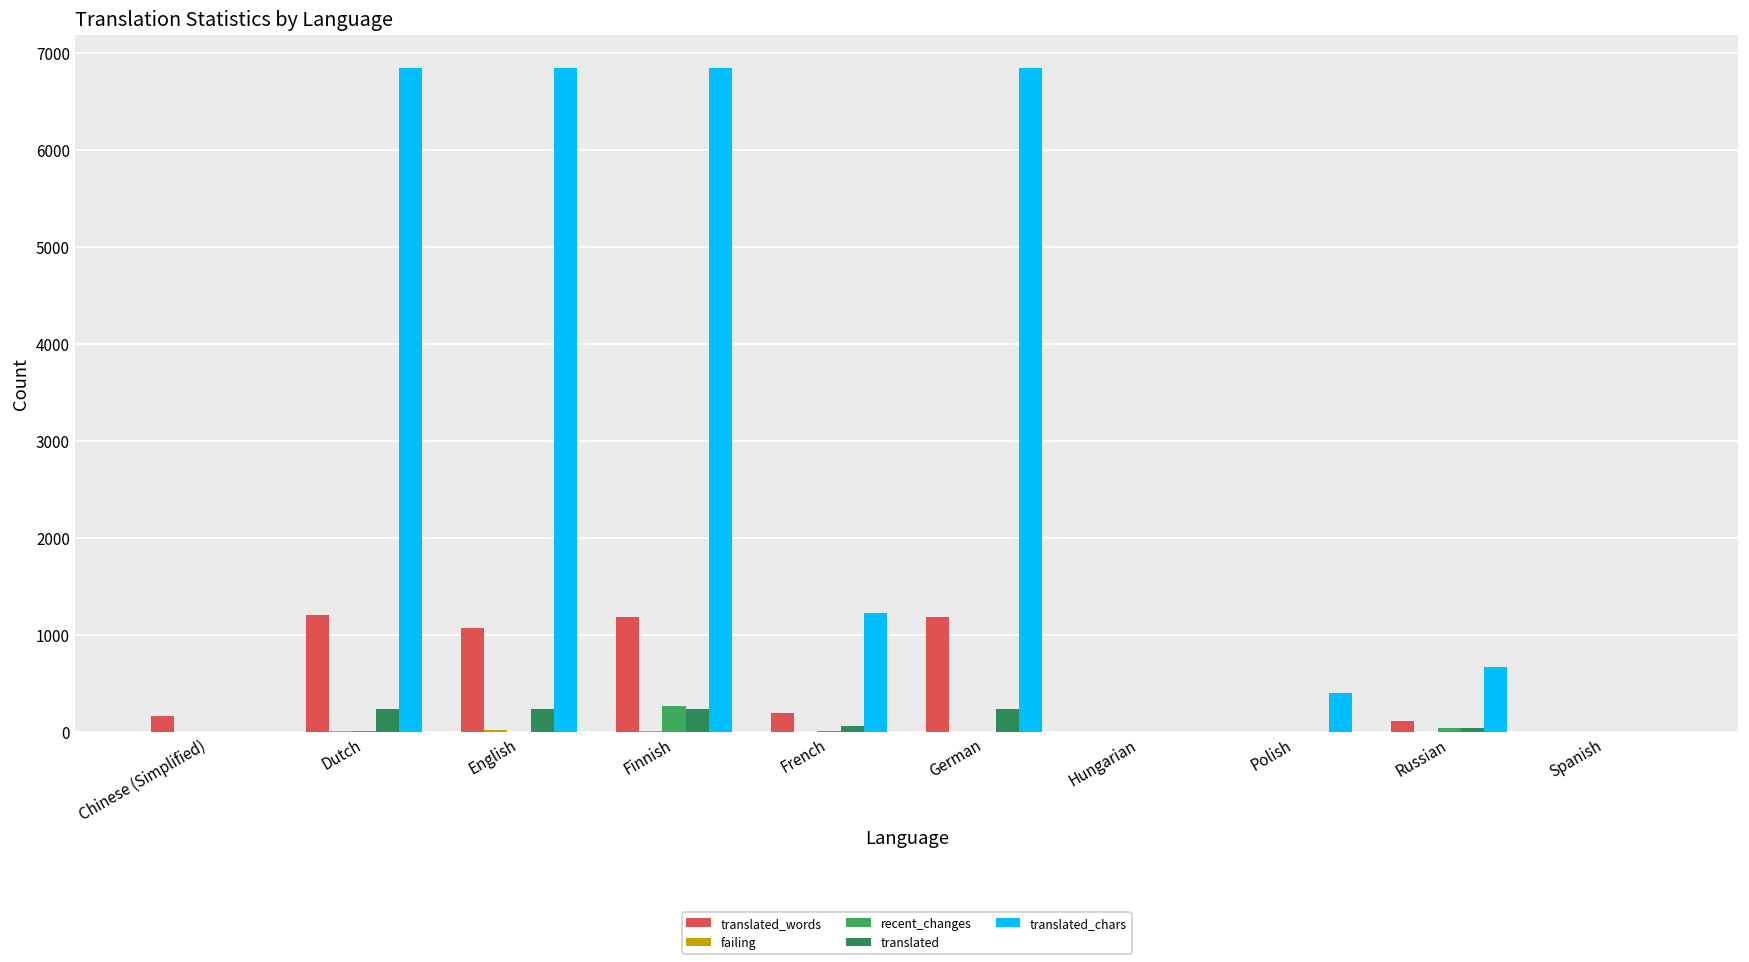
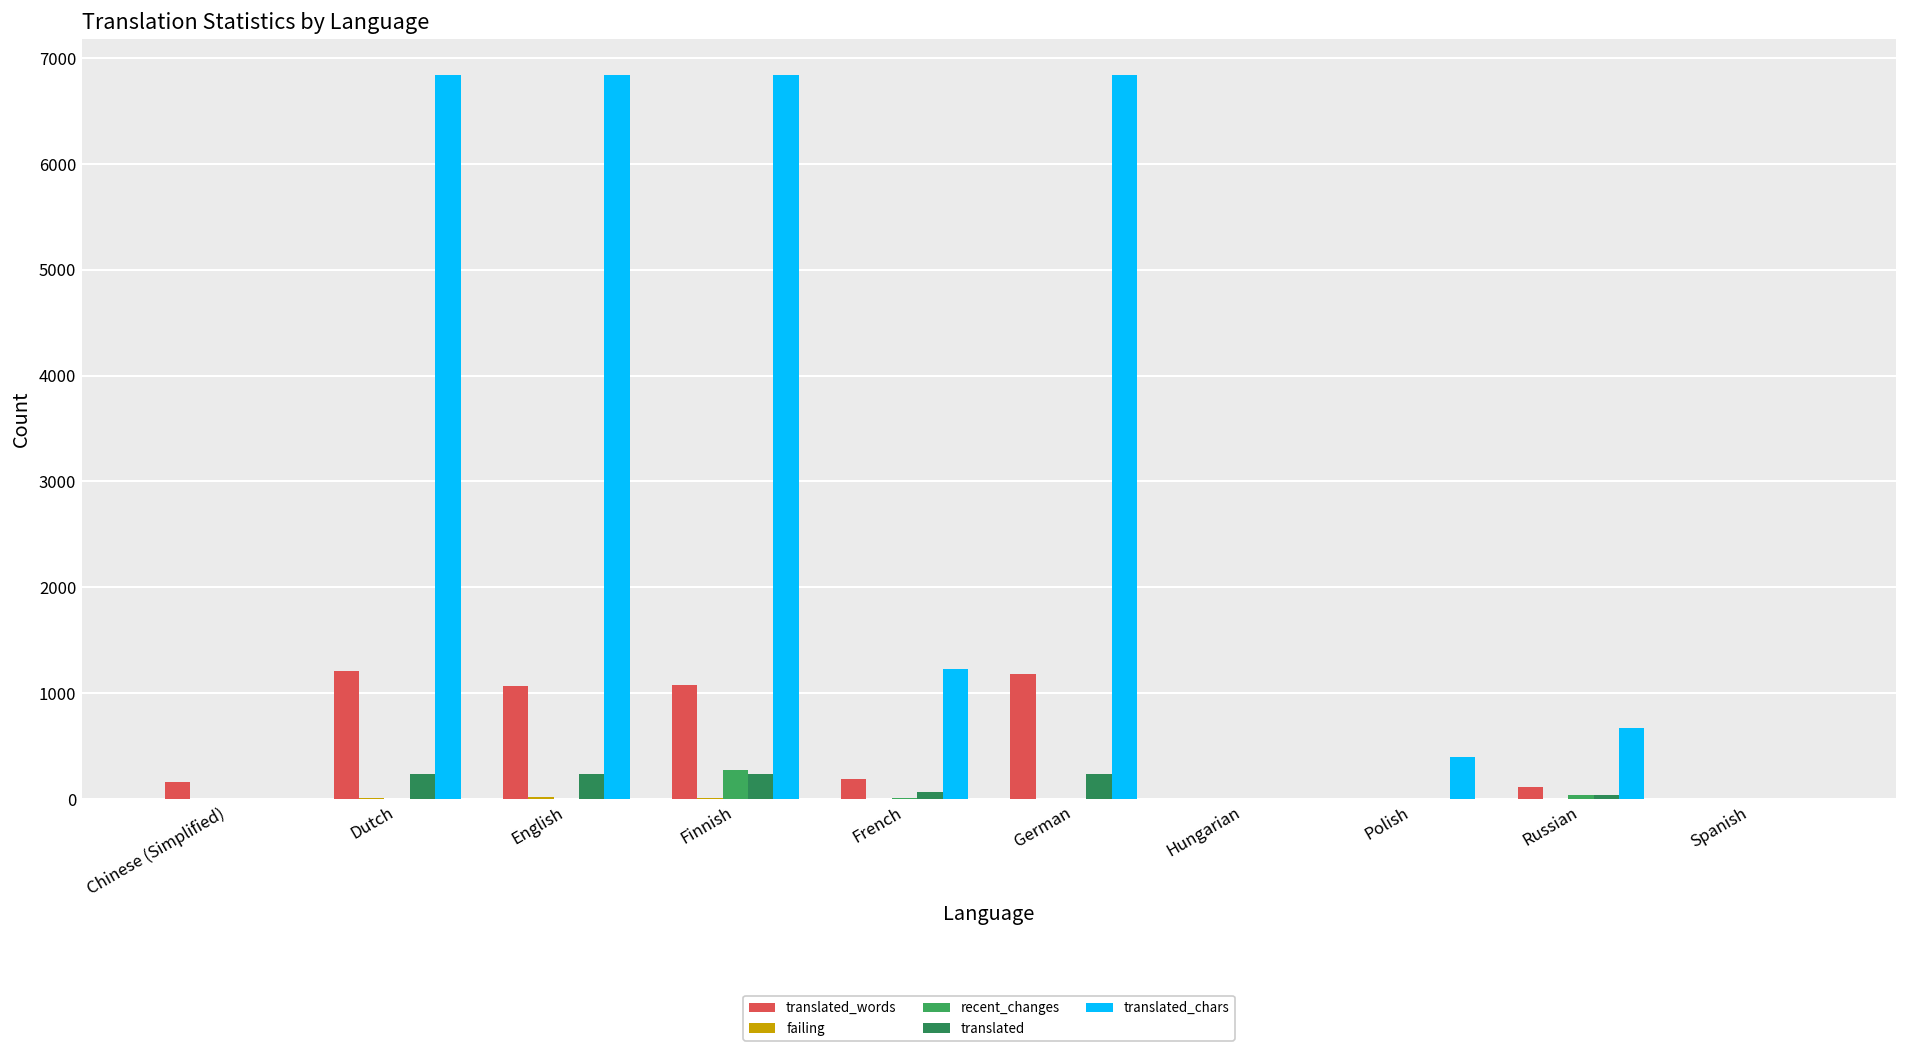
  {
    "translated_words": {
      "Chinese (Simplified)": 200,
      "Dutch": 1200,
      "English": 1100,
-     "Finnish": 1200,
+     "Finnish": 1100,
      "French": 200,
      "German": 1200,
      "Hungarian": 0,
      "Polish": 0,
      "Russian": 100,
      "Spanish": 0
    },
    "failing": {
      "Chinese (Simplified)": 0,
      "French": 0,
      "German": 0,
      "Hungarian": 0,
      "Polish": 0,
      "Spanish": 0
    },
    "translated_chars": {
      "Chinese (Simplified)": 0,
      "Dutch": 6800,
      "English": 6800,
      "Finnish": 6800,
      "French": 1200,
      "German": 6800,
      "Hungarian": 0,
      "Polish": 400,
      "Russian": 700,
      "Spanish": 0
    }
  }
